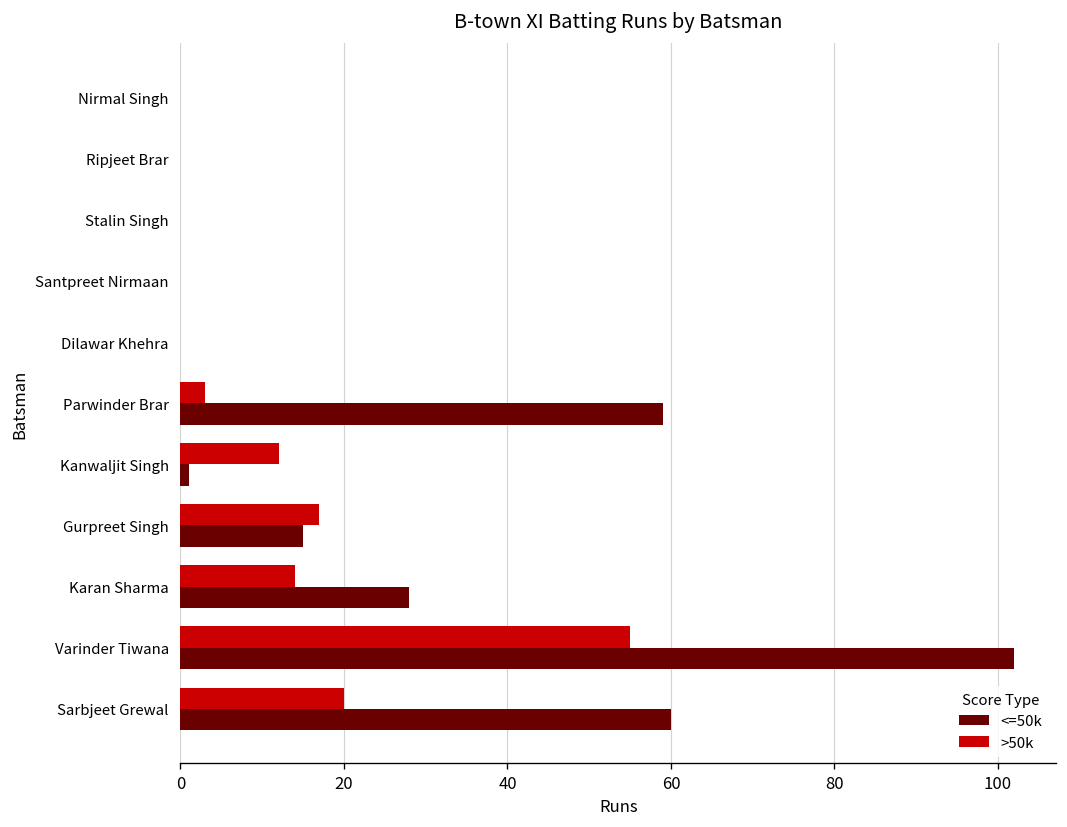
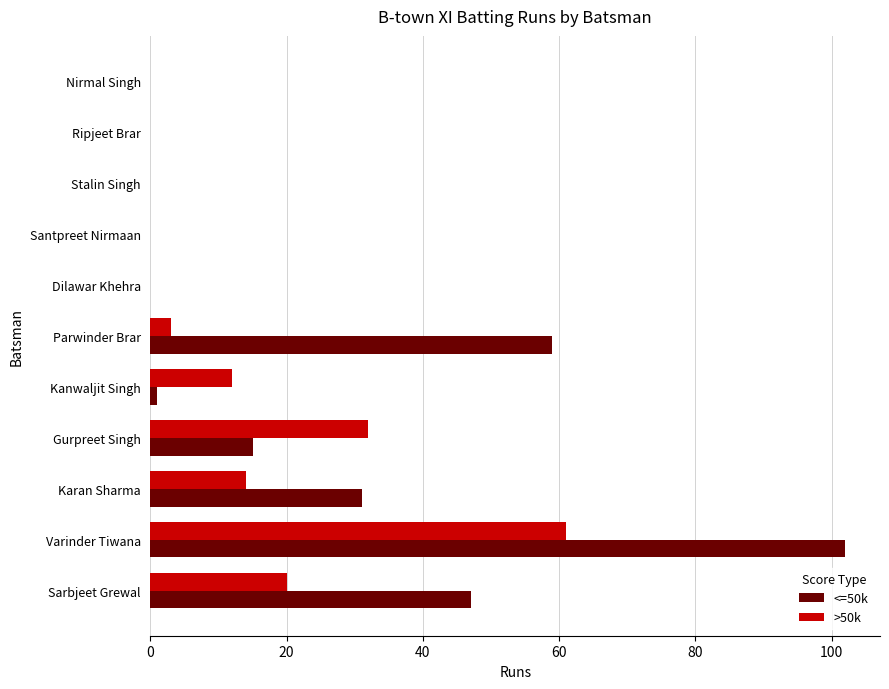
  {
    "<=50k": {
      "Nirmal Singh": 0,
      "Ripjeet Brar": 0,
      "Stalin Singh": 0,
      "Santpreet Nirmaan": 0,
      "Dilawar Khehra": 0,
      "Parwinder Brar": 59,
      "Kanwaljit Singh": 1,
      "Gurpreet Singh": 15,
-     "Karan Sharma": 28,
+     "Karan Sharma": 31,
      "Varinder Tiwana": 102,
-     "Sarbjeet Grewal": 60
+     "Sarbjeet Grewal": 47
    },
    ">50k": {
      "Nirmal Singh": 0,
      "Ripjeet Brar": 0,
      "Stalin Singh": 0,
      "Santpreet Nirmaan": 0,
      "Dilawar Khehra": 0,
      "Parwinder Brar": 3,
      "Kanwaljit Singh": 12,
-     "Gurpreet Singh": 17,
+     "Gurpreet Singh": 32,
      "Karan Sharma": 14,
-     "Varinder Tiwana": 55,
+     "Varinder Tiwana": 61,
      "Sarbjeet Grewal": 20
    }
  }
